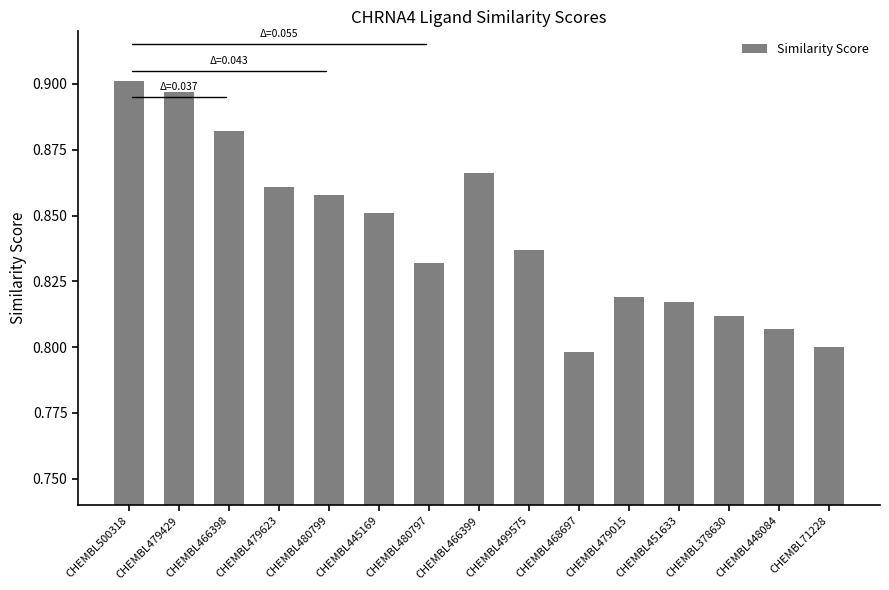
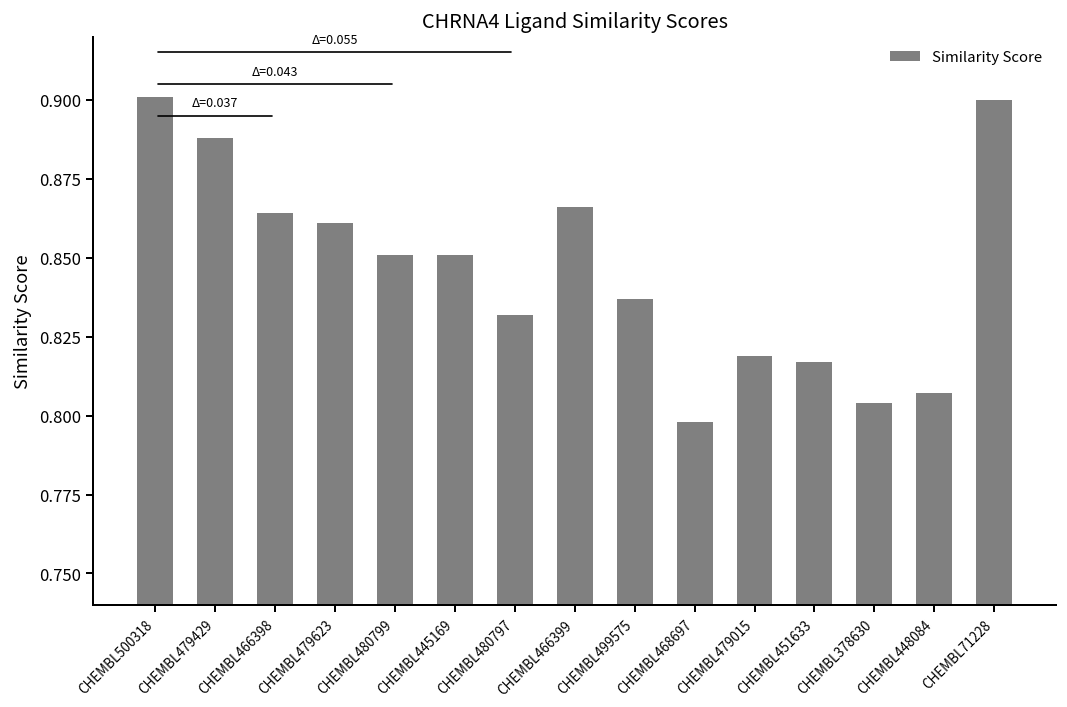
  {
    "CHEMBL500318": 0.901,
-   "CHEMBL479429": 0.897,
-   "CHEMBL466398": 0.882,
+   "CHEMBL479429": 0.888,
+   "CHEMBL466398": 0.864,
    "CHEMBL479623": 0.861,
-   "CHEMBL480799": 0.858,
+   "CHEMBL480799": 0.851,
    "CHEMBL445169": 0.851,
    "CHEMBL480797": 0.832,
    "CHEMBL466399": 0.866,
    "CHEMBL499575": 0.837,
    "CHEMBL468697": 0.798,
    "CHEMBL479015": 0.819,
    "CHEMBL451633": 0.817,
-   "CHEMBL378630": 0.812,
+   "CHEMBL378630": 0.804,
    "CHEMBL448084": 0.807,
-   "CHEMBL71228": 0.8
+   "CHEMBL71228": 0.9
  }
